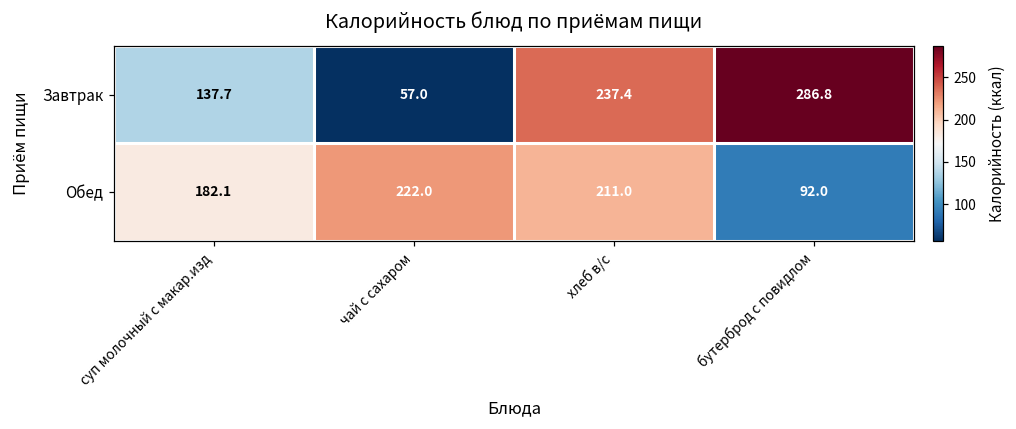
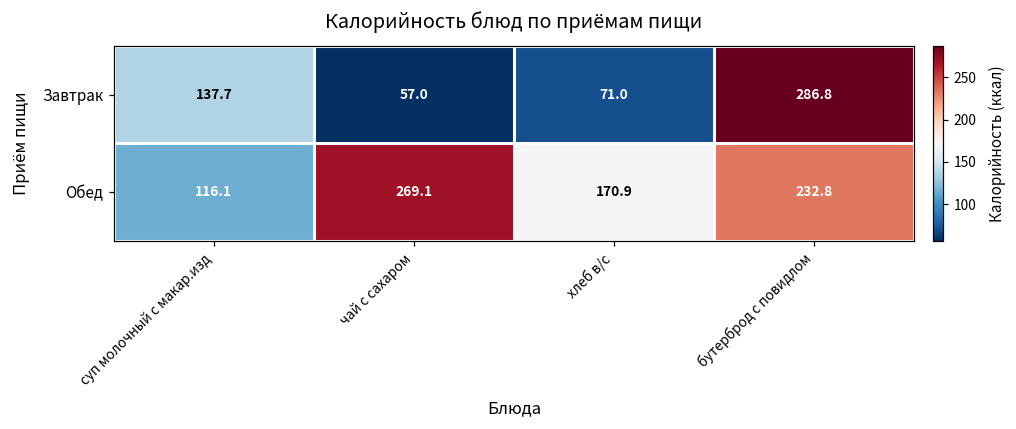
  {
    "Завтрак": {
      "суп молочный с макар.изд": 137.7,
      "чай с сахаром": 57.0,
-     "хлеб в/с": 237.4,
+     "хлеб в/с": 71.0,
      "бутерброд с повидлом": 286.8
    },
    "Обед": {
-     "суп молочный с макар.изд": 182.1,
-     "чай с сахаром": 222.0,
-     "хлеб в/с": 211.0,
-     "бутерброд с повидлом": 92.0
+     "суп молочный с макар.изд": 116.1,
+     "чай с сахаром": 269.1,
+     "хлеб в/с": 170.9,
+     "бутерброд с повидлом": 232.8
    }
  }
